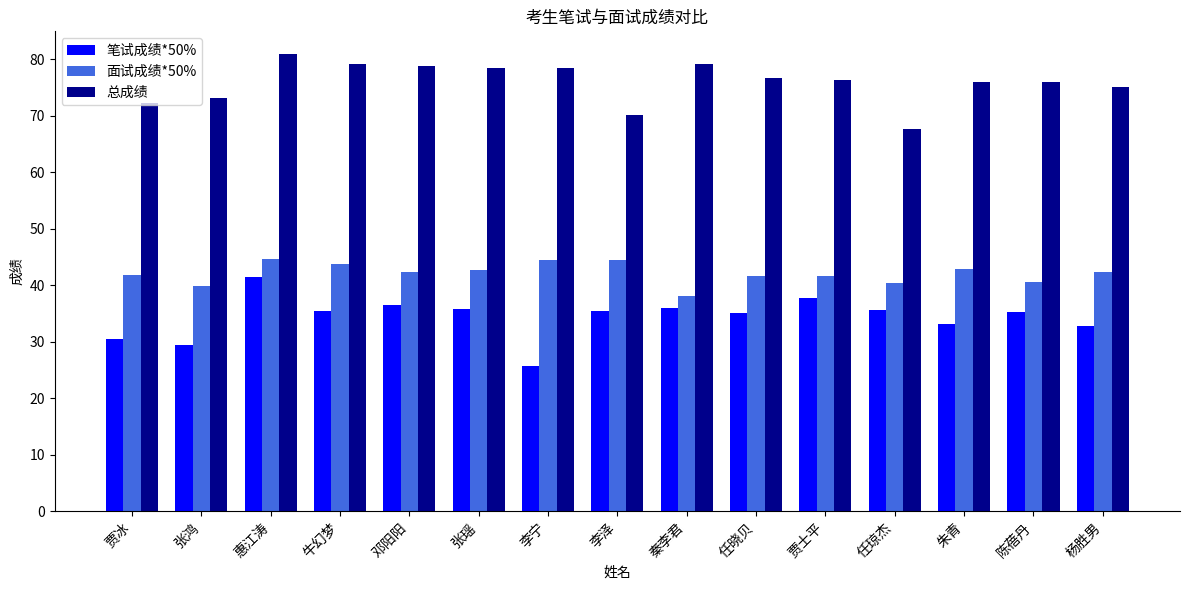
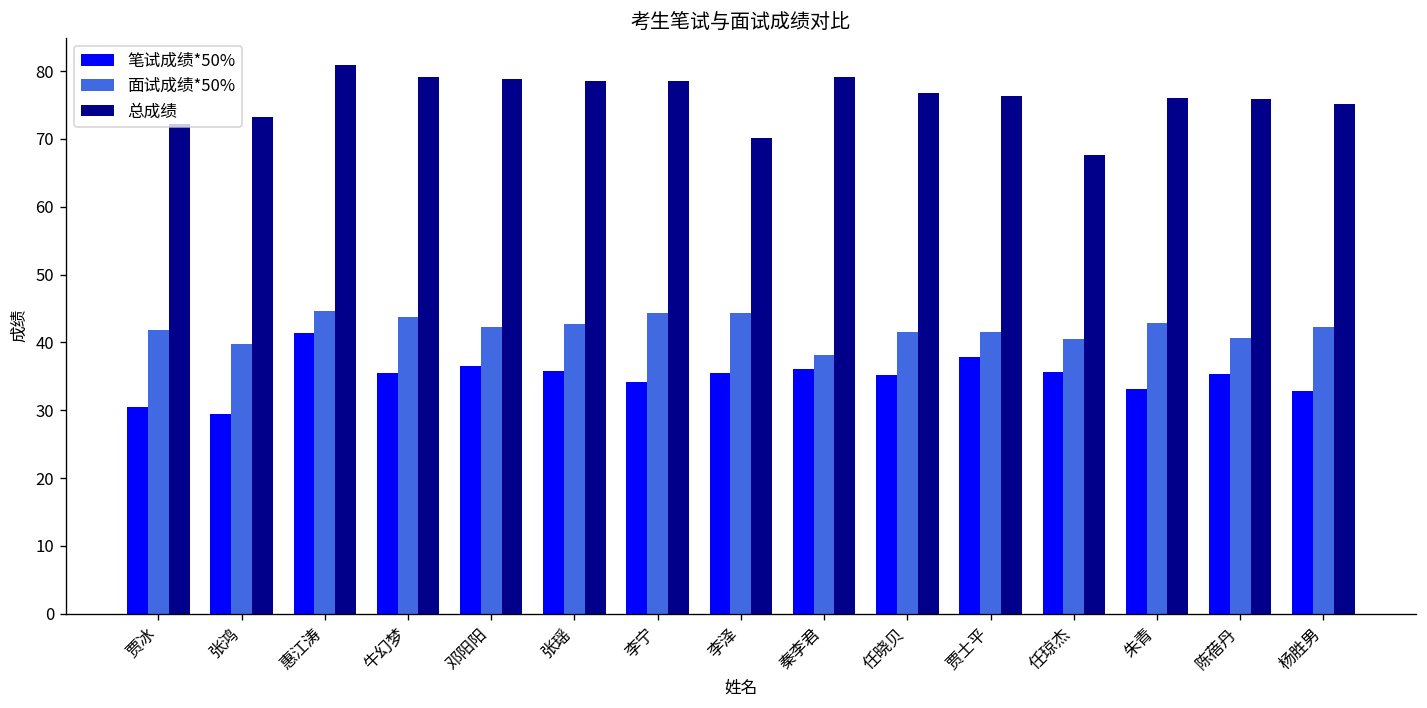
  {
    "笔试成绩*50%": {
      "贾冰": 30,
      "张鸿": 29,
      "惠江涛": 41,
      "牛幻梦": 36,
      "邓阳阳": 37,
      "张瑶": 36,
-     "李宁": 26,
+     "李宁": 34,
      "李泽": 36,
      "秦李君": 36,
      "任晓贝": 35,
      "贾士平": 38,
      "任琼杰": 36,
      "朱青": 33,
      "陈蓓丹": 35,
      "杨胜男": 33
    },
    "面试成绩*50%": {
      "贾冰": 42,
      "张鸿": 40,
      "惠江涛": 45,
      "牛幻梦": 44,
      "邓阳阳": 42,
      "张瑶": 43,
      "李宁": 44,
      "李泽": 44,
      "秦李君": 38,
      "任晓贝": 42,
      "贾士平": 42,
      "任琼杰": 41,
      "朱青": 43,
      "陈蓓丹": 41,
      "杨胜男": 42
    },
    "总成绩": {
      "张鸿": 73,
      "惠江涛": 81,
      "牛幻梦": 79,
      "邓阳阳": 79,
      "张瑶": 79,
      "李宁": 79,
      "李泽": 70,
      "秦李君": 79,
      "任晓贝": 77,
      "贾士平": 76,
      "任琼杰": 68,
      "朱青": 76,
      "陈蓓丹": 76,
      "杨胜男": 75
    }
  }
